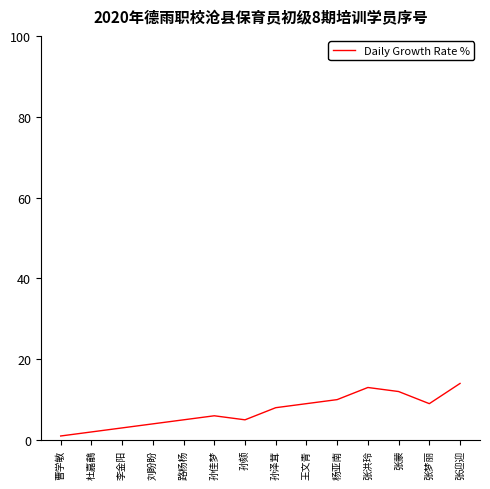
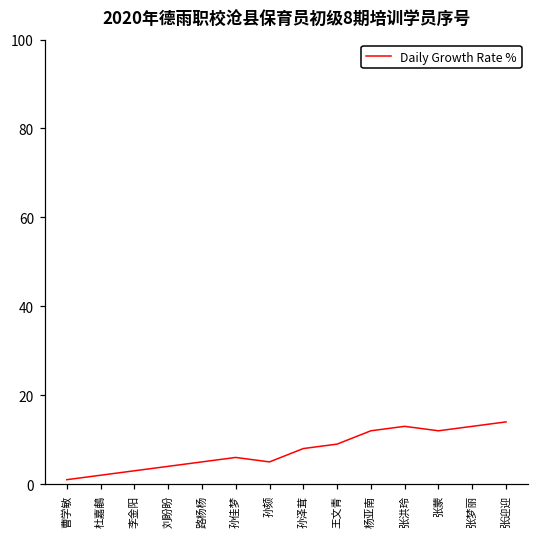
  {
    "曹学敏": 1,
    "杜嘉鵏": 2,
    "李金阳": 3,
    "刘盼盼": 4,
    "路杨杨": 5,
    "孙佳梦": 6,
    "孙颏": 5,
    "孙泽茸": 8,
    "王文青": 9,
-   "杨亚南": 10,
+   "杨亚南": 12,
    "张洪玲": 13,
    "张蒙": 12,
-   "张梦丽": 9,
+   "张梦丽": 13,
    "张迎迎": 14
  }
